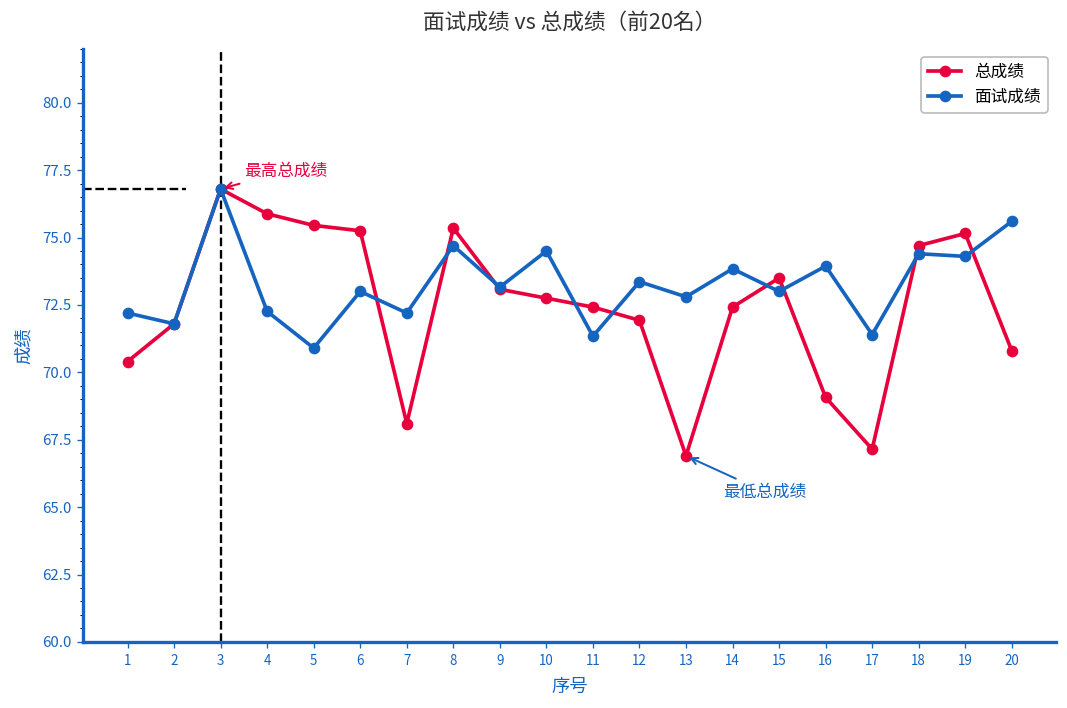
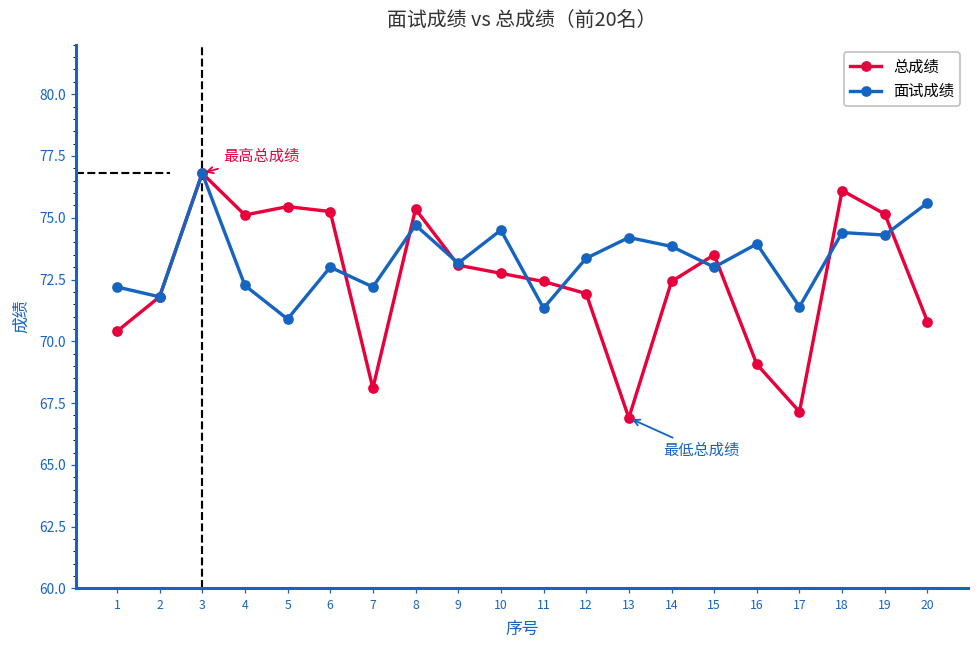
  {
    "总成绩": {
      "1": 70.4,
-     "4": 75.9,
+     "4": 75.1,
      "5": 75.5,
      "6": 75.3,
      "7": 68.1,
      "8": 75.4,
      "10": 72.8,
      "11": 72.4,
      "12": 71.9,
      "13": 66.9,
      "14": 72.4,
      "15": 73.5,
      "16": 69.1,
      "17": 67.2,
-     "18": 74.7,
+     "18": 76.1,
      "19": 75.2,
      "20": 70.8
    },
    "面试成绩": {
      "1": 72.2,
      "4": 72.3,
      "5": 70.9,
      "6": 73.0,
      "7": 72.2,
      "8": 74.7,
      "10": 74.5,
      "11": 71.3,
      "12": 73.4,
-     "13": 72.8,
+     "13": 74.2,
      "14": 73.8,
      "15": 73.0,
      "16": 73.9,
      "17": 71.4,
      "18": 74.4,
      "19": 74.3,
      "20": 75.6
    }
  }
